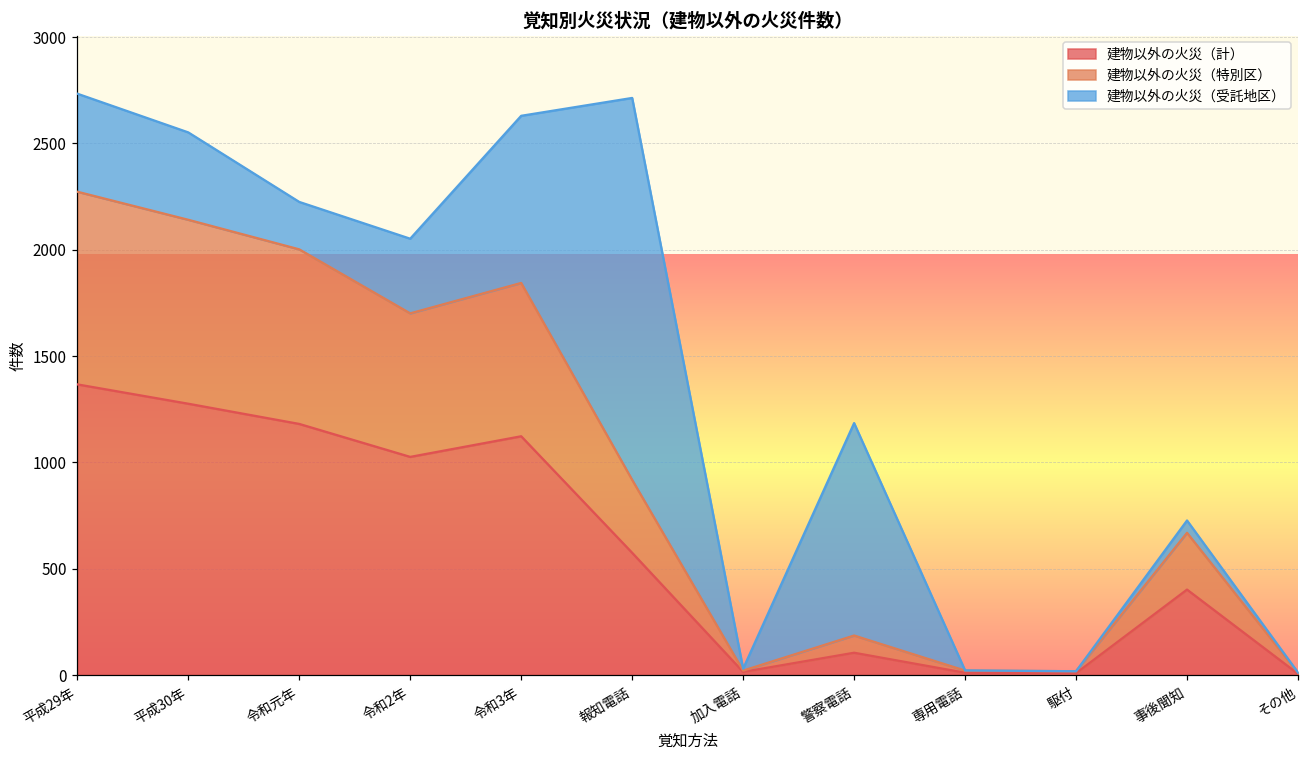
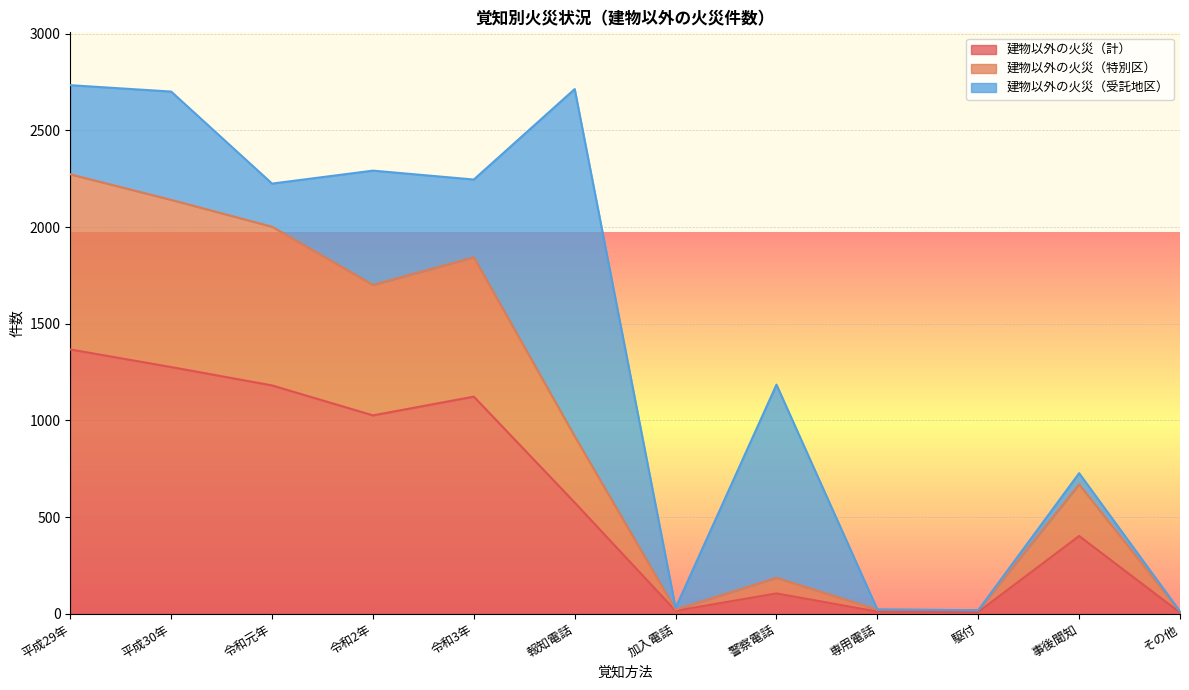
  {
    "建物以外の火災（受託地区）": {
      "平成29年": 460,
-     "平成30年": 410,
+     "平成30年": 560,
      "令和元年": 220,
-     "令和2年": 350,
-     "令和3年": 790,
+     "令和2年": 590,
+     "令和3年": 400,
      "報知電話": 1800,
      "警察電話": 1000,
      "事後聞知": 60
    }
  }
